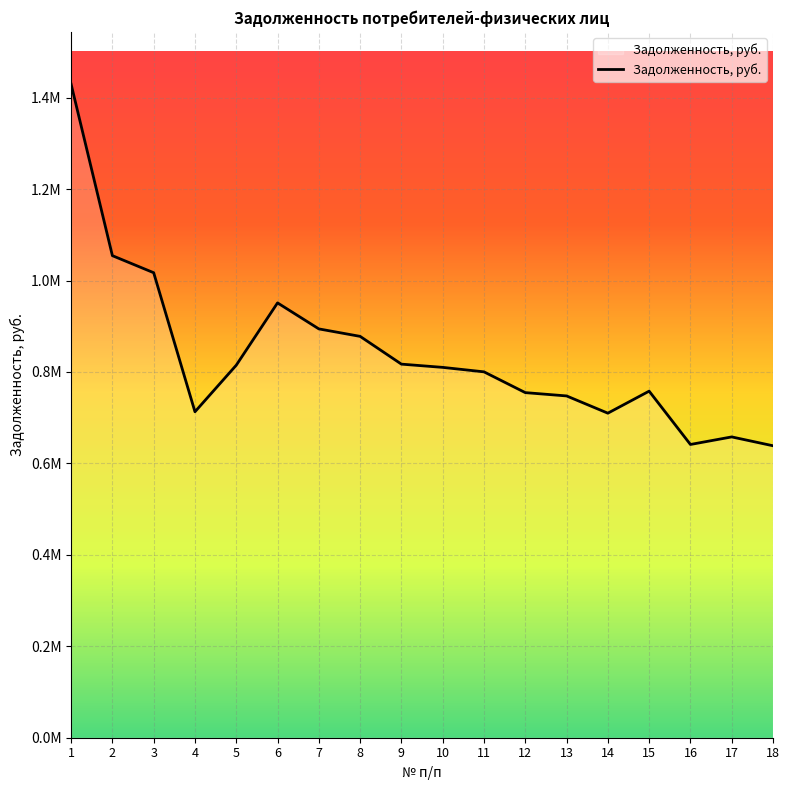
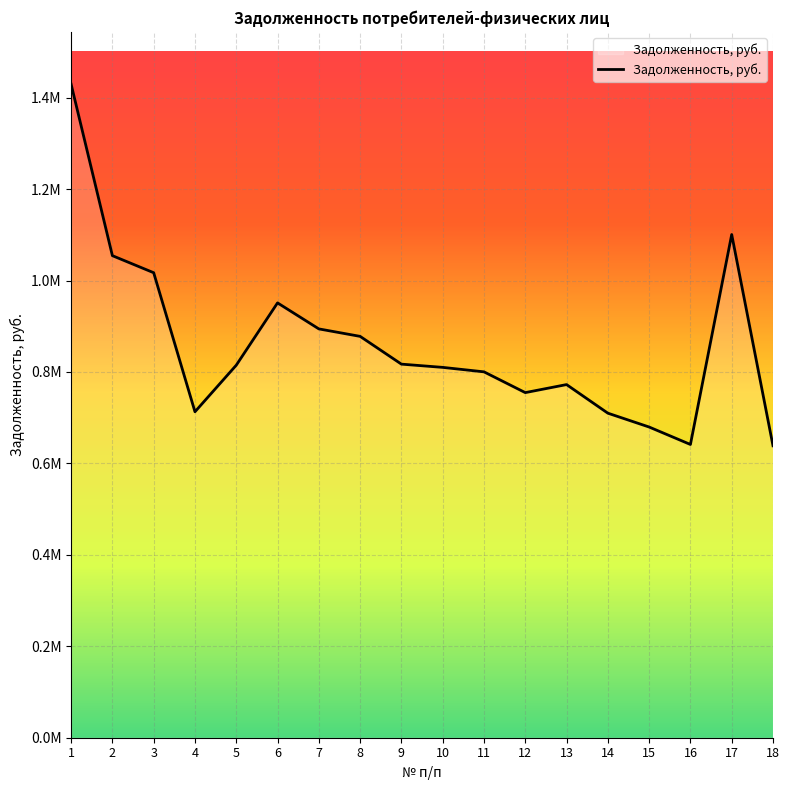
  {
    "1": 1430000,
    "2": 1050000,
    "3": 1020000,
    "4": 710000,
    "5": 810000,
    "6": 950000,
    "7": 890000,
    "8": 880000,
    "9": 820000,
    "10": 810000,
    "11": 800000,
    "12": 750000,
-   "13": 750000,
+   "13": 770000,
    "14": 710000,
-   "15": 760000,
+   "15": 680000,
    "16": 640000,
-   "17": 660000,
+   "17": 1100000,
    "18": 640000
  }
